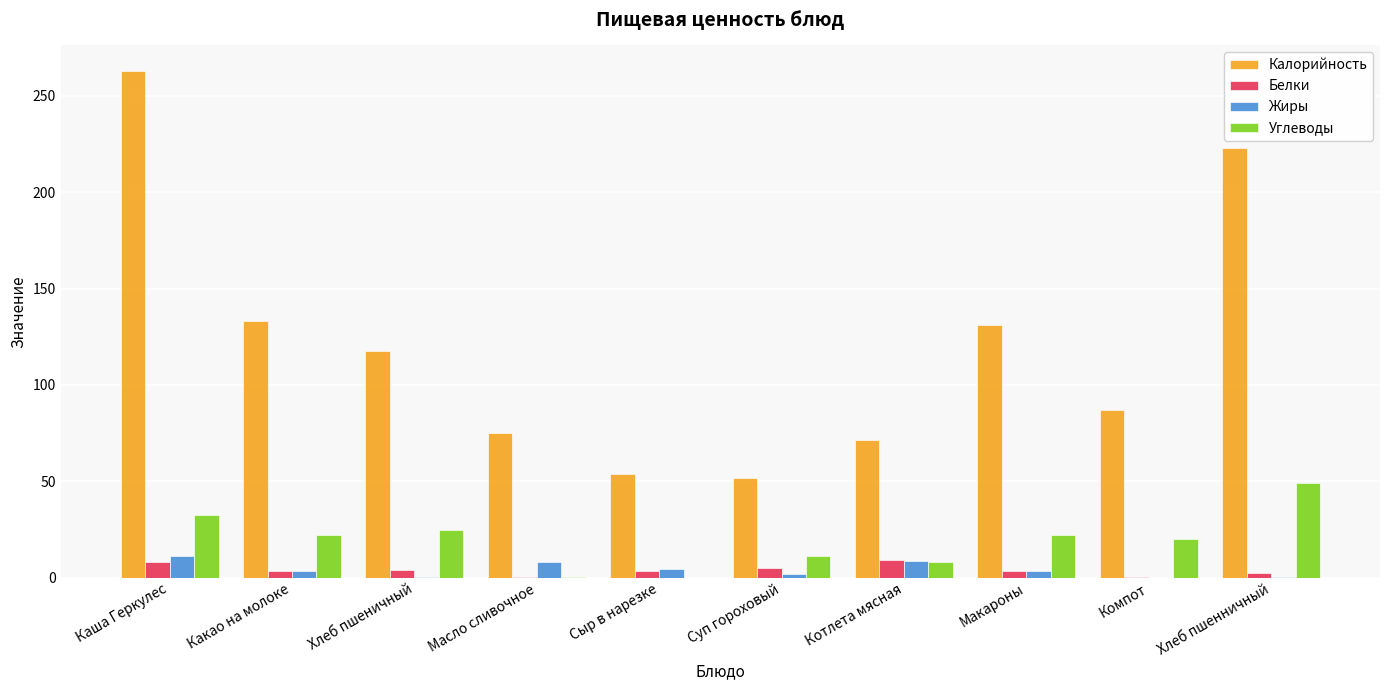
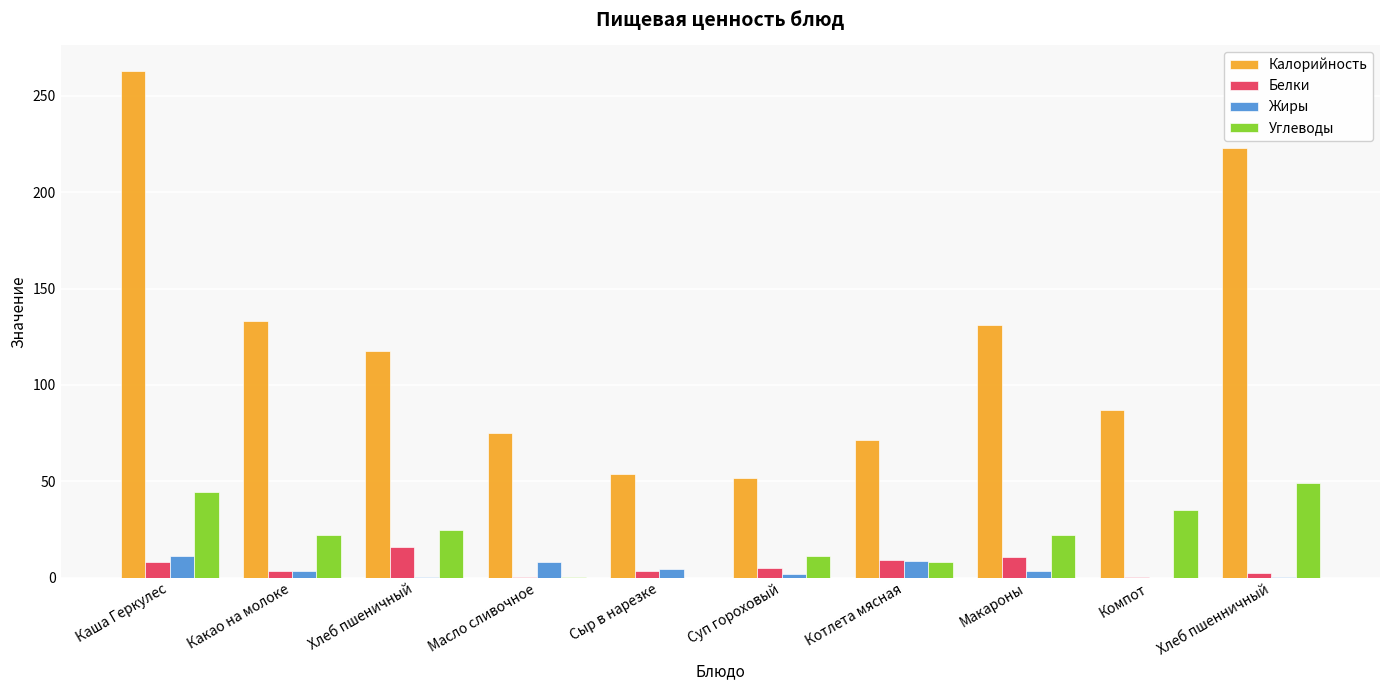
  {
    "Калорийность": {
      "Каша Геркулес": 263,
      "Какао на молоке": 133,
      "Хлеб пшеничный": 118,
      "Масло сливочное": 75,
      "Сыр в нарезке": 54,
      "Суп гороховый": 52,
      "Котлета мясная": 72,
      "Макароны": 131,
      "Компот": 87,
      "Хлеб пшенничный": 223
    },
    "Белки": {
      "Каша Геркулес": 8,
      "Какао на молоке": 4,
-     "Хлеб пшеничный": 4,
+     "Хлеб пшеничный": 16,
      "Сыр в нарезке": 4,
      "Суп гороховый": 5,
      "Котлета мясная": 9,
-     "Макароны": 4,
+     "Макароны": 11,
      "Хлеб пшенничный": 2
    },
    "Жиры": {
      "Каша Геркулес": 11,
      "Какао на молоке": 3,
      "Масло сливочное": 8,
      "Сыр в нарезке": 4,
      "Суп гороховый": 2,
      "Котлета мясная": 9,
      "Макароны": 3,
      "Компот": 0
    },
    "Углеводы": {
-     "Каша Геркулес": 32,
+     "Каша Геркулес": 44,
      "Какао на молоке": 22,
      "Хлеб пшеничный": 25,
      "Сыр в нарезке": 0,
      "Суп гороховый": 11,
      "Котлета мясная": 8,
      "Макароны": 22,
-     "Компот": 20,
+     "Компот": 35,
      "Хлеб пшенничный": 49
    }
  }
